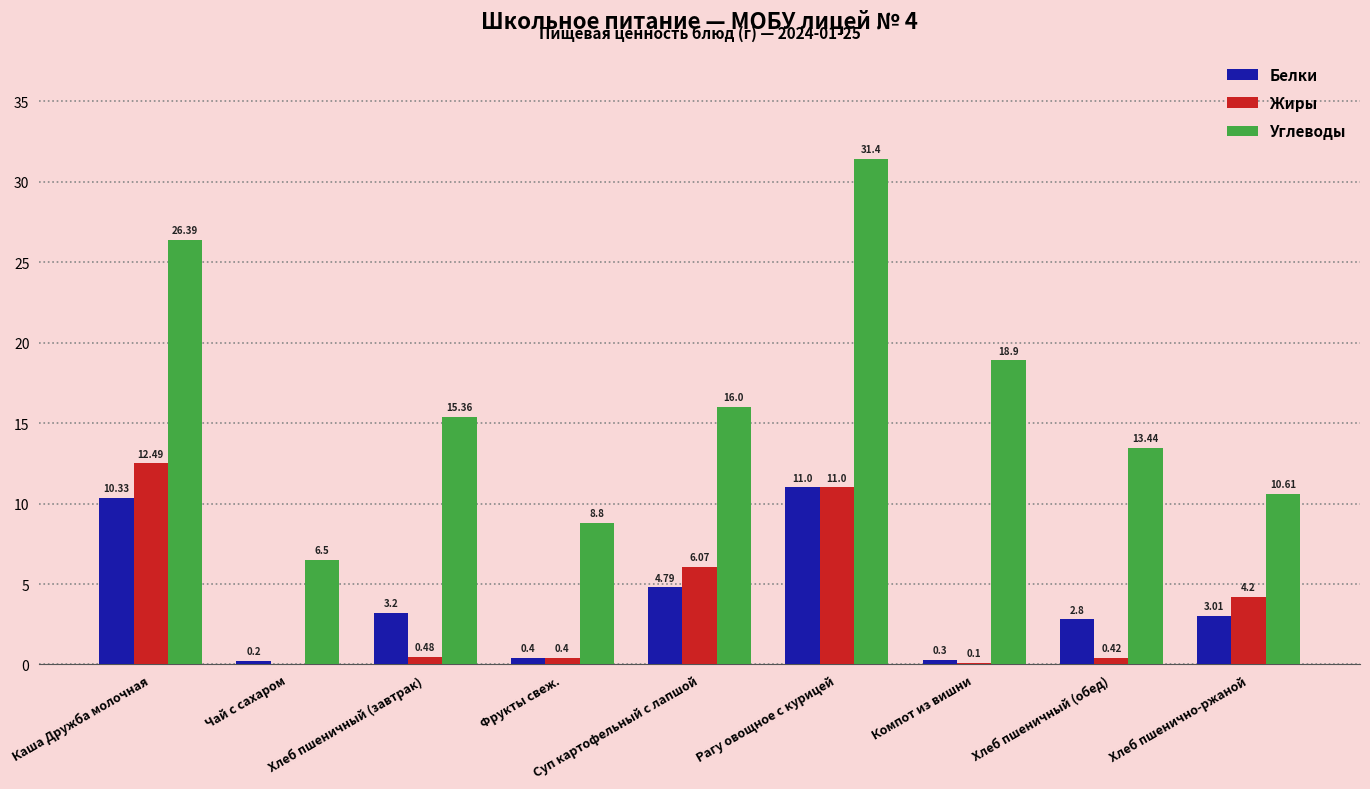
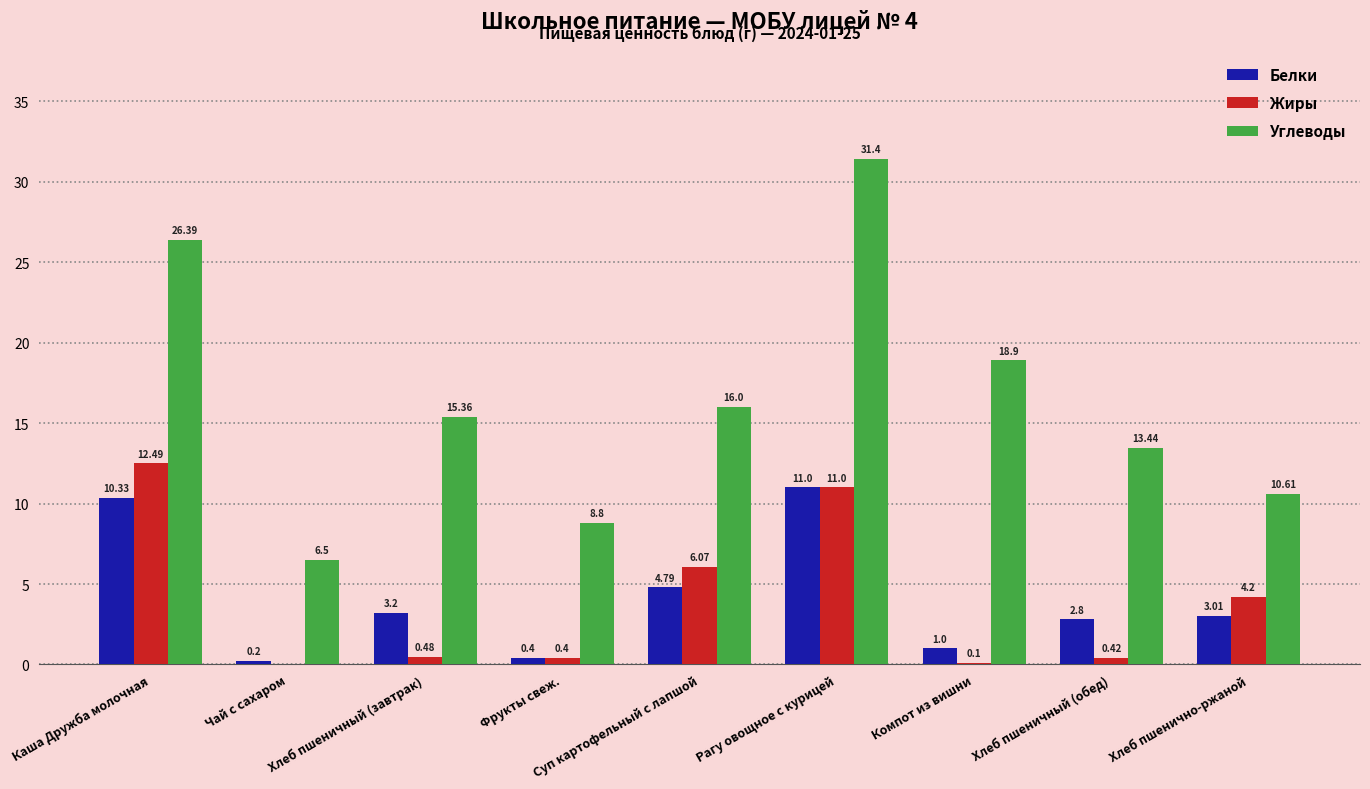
  {
    "Белки": {
      "Каша Дружба молочная": 10.33,
      "Чай с сахаром": 0.2,
      "Хлеб пшеничный (завтрак)": 3.2,
      "Фрукты свеж.": 0.4,
      "Суп картофельный с лапшой": 4.79,
      "Рагу овощное с курицей": 11.0,
-     "Компот из вишни": 0.3,
+     "Компот из вишни": 1.0,
      "Хлеб пшеничный (обед)": 2.8,
      "Хлеб пшенично-ржаной": 3.01
    },
    "Жиры": {
      "Каша Дружба молочная": 12.49,
      "Хлеб пшеничный (завтрак)": 0.48,
      "Фрукты свеж.": 0.4,
      "Суп картофельный с лапшой": 6.07,
      "Рагу овощное с курицей": 11.0,
      "Компот из вишни": 0.1,
      "Хлеб пшеничный (обед)": 0.42,
      "Хлеб пшенично-ржаной": 4.2
    },
    "Углеводы": {
      "Каша Дружба молочная": 26.39,
      "Чай с сахаром": 6.5,
      "Хлеб пшеничный (завтрак)": 15.36,
      "Фрукты свеж.": 8.8,
      "Суп картофельный с лапшой": 16.0,
      "Рагу овощное с курицей": 31.4,
      "Компот из вишни": 18.9,
      "Хлеб пшеничный (обед)": 13.44,
      "Хлеб пшенично-ржаной": 10.61
    }
  }
